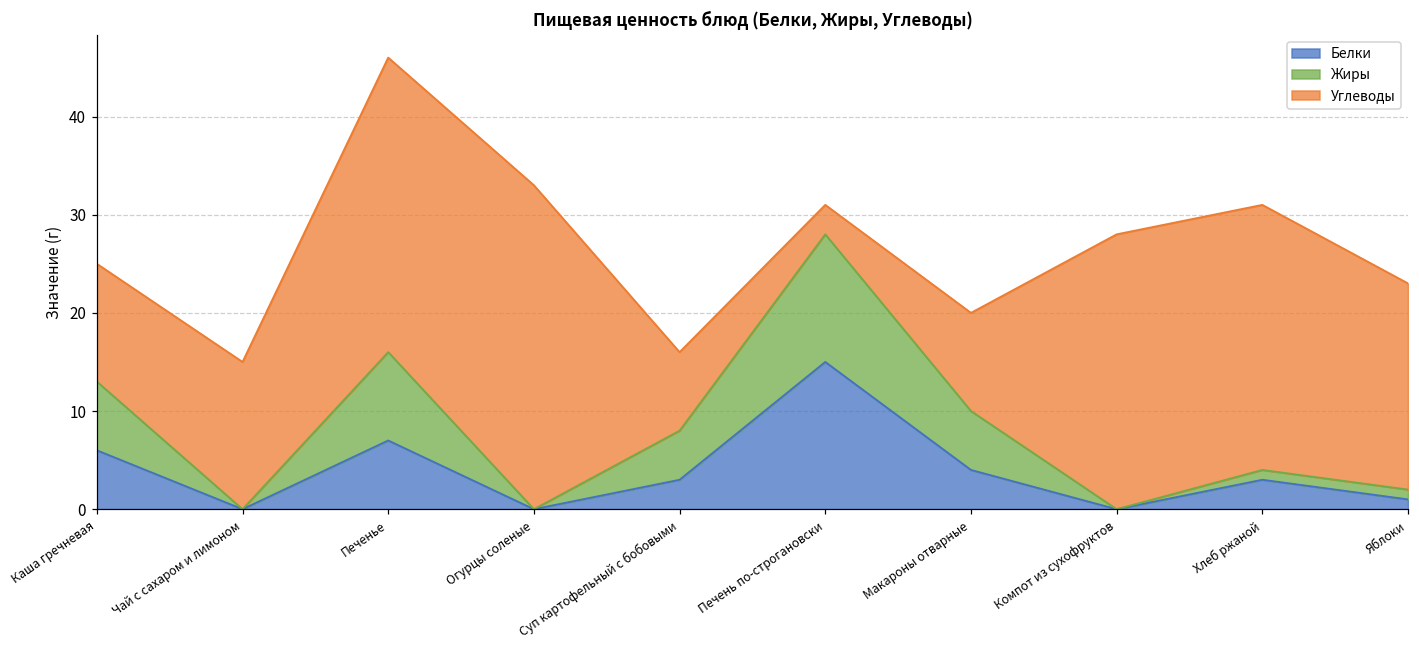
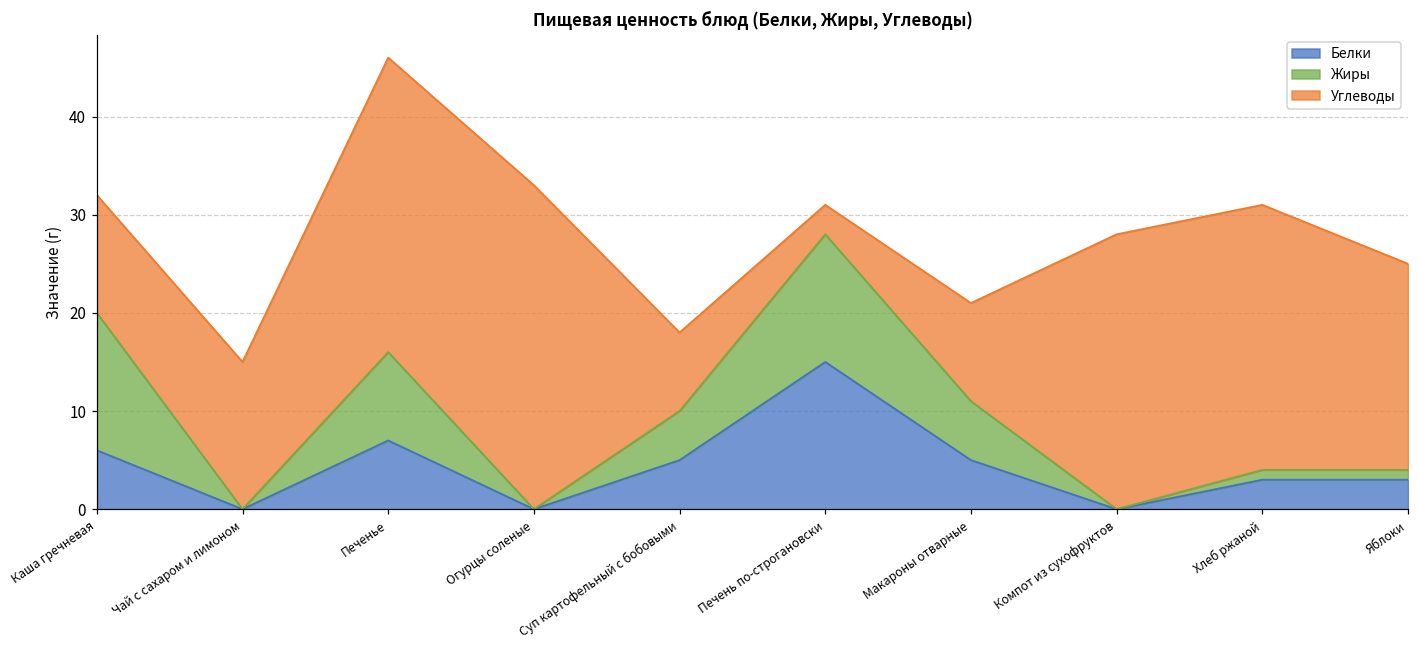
  {
    "Белки": {
      "Каша гречневая": 6,
      "Печенье": 7,
-     "Суп картофельный с бобовыми": 3,
+     "Суп картофельный с бобовыми": 5,
      "Печень по-строгановски": 15,
-     "Макароны отварные": 4,
+     "Макароны отварные": 5,
      "Хлеб ржаной": 3,
-     "Яблоки": 1
+     "Яблоки": 3
    },
    "Жиры": {
-     "Каша гречневая": 7,
+     "Каша гречневая": 14,
      "Печенье": 9,
      "Суп картофельный с бобовыми": 5,
      "Печень по-строгановски": 13,
      "Макароны отварные": 6,
      "Хлеб ржаной": 1,
      "Яблоки": 1
    },
    "Углеводы": {
      "Каша гречневая": 12,
      "Чай с сахаром и лимоном": 15,
      "Печенье": 30,
      "Огурцы соленые": 33,
      "Суп картофельный с бобовыми": 8,
      "Печень по-строгановски": 3,
      "Макароны отварные": 10,
      "Компот из сухофруктов": 28,
      "Хлеб ржаной": 27,
      "Яблоки": 21
    }
  }
